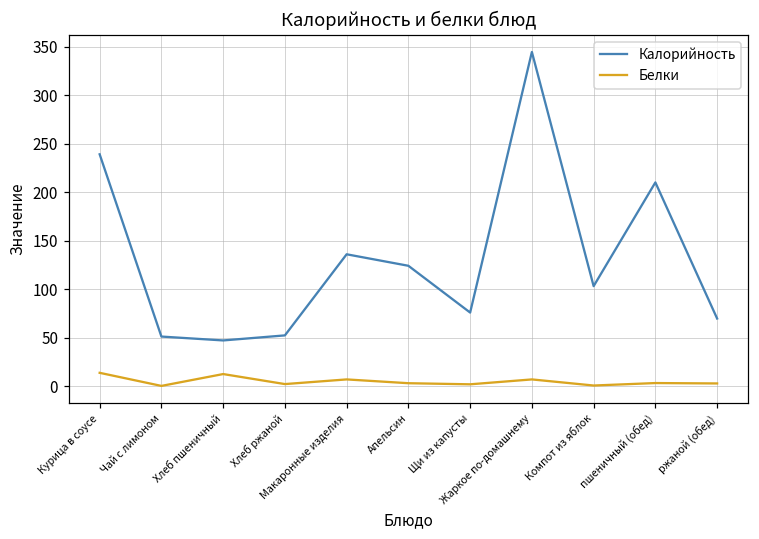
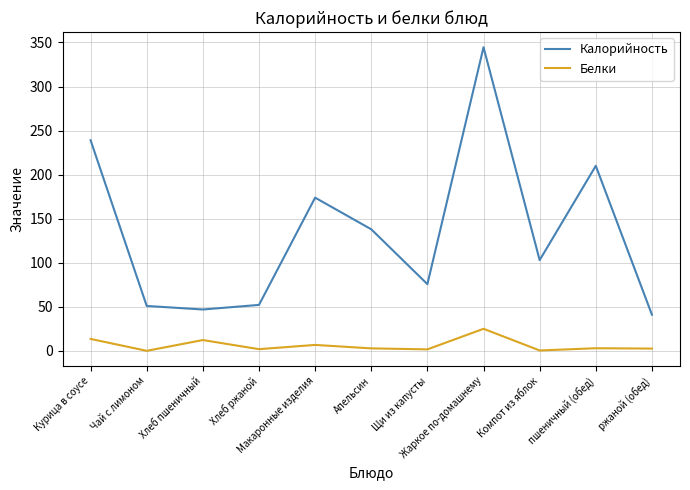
  {
    "Калорийность": {
      "Курица в соусе": 240,
      "Чай с лимоном": 50,
      "Хлеб пшеничный": 50,
      "Хлеб ржаной": 50,
-     "Макаронные изделия": 140,
-     "Апельсин": 120,
+     "Макаронные изделия": 170,
+     "Апельсин": 140,
      "Щи из капусты": 80,
      "Жаркое по-домашнему": 340,
      "Компот из яблок": 100,
      "пшеничный (обед)": 210,
-     "ржаной (обед)": 70
+     "ржаной (обед)": 40
    },
    "Белки": {
      "Курица в соусе": 10,
      "Чай с лимоном": 0,
      "Хлеб пшеничный": 10,
      "Хлеб ржаной": 0,
      "Макаронные изделия": 10,
      "Апельсин": 0,
      "Щи из капусты": 0,
-     "Жаркое по-домашнему": 10,
+     "Жаркое по-домашнему": 30,
      "Компот из яблок": 0,
      "пшеничный (обед)": 0,
      "ржаной (обед)": 0
    }
  }
